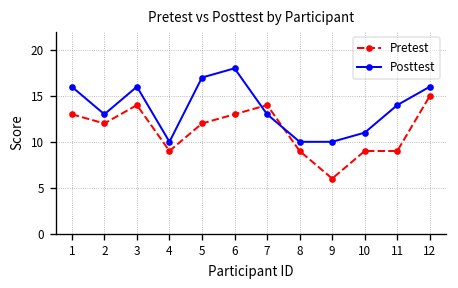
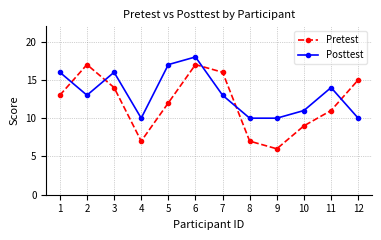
  {
    "Pretest": {
      "1": 13,
-     "2": 12,
+     "2": 17,
      "3": 14,
-     "4": 9,
+     "4": 7,
      "5": 12,
-     "6": 13,
-     "7": 14,
-     "8": 9,
+     "6": 17,
+     "7": 16,
+     "8": 7,
      "9": 6,
      "10": 9,
-     "11": 9,
+     "11": 11,
      "12": 15
    },
    "Posttest": {
      "1": 16,
      "2": 13,
      "3": 16,
      "4": 10,
      "5": 17,
      "6": 18,
      "7": 13,
      "8": 10,
      "9": 10,
      "10": 11,
      "11": 14,
-     "12": 16
+     "12": 10
    }
  }
